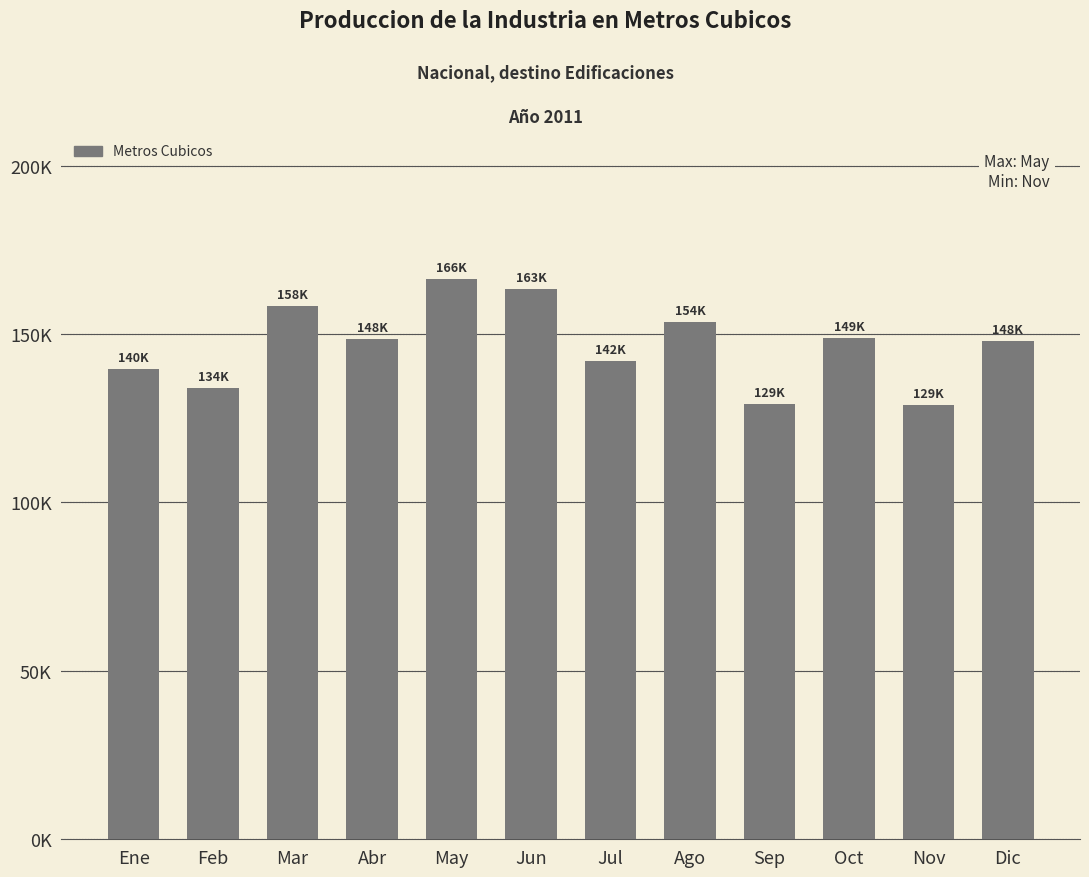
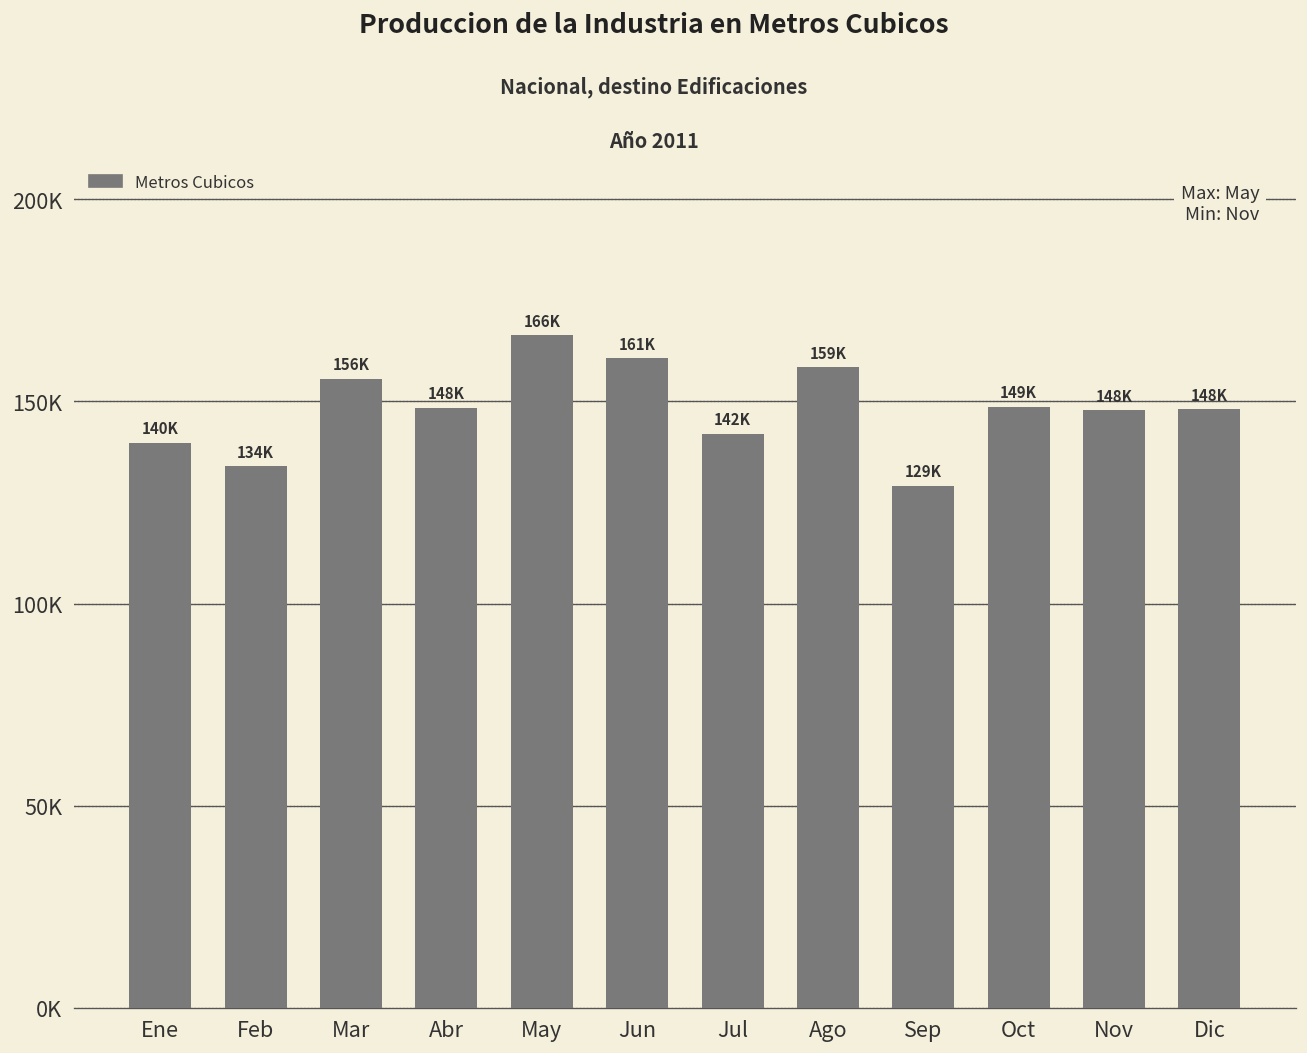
  {
    "Ene": "140K",
    "Feb": "134K",
-   "Mar": "158K",
+   "Mar": "156K",
    "Abr": "148K",
    "May": "166K",
-   "Jun": "163K",
+   "Jun": "161K",
    "Jul": "142K",
-   "Ago": "154K",
+   "Ago": "159K",
    "Sep": "129K",
    "Oct": "149K",
-   "Nov": "129K",
+   "Nov": "148K",
    "Dic": "148K"
  }
